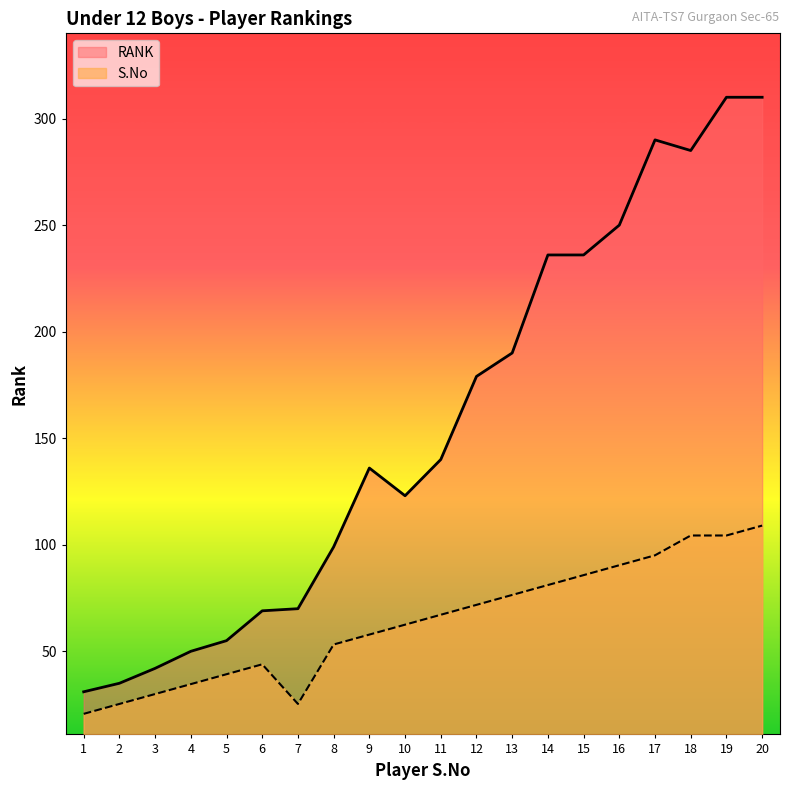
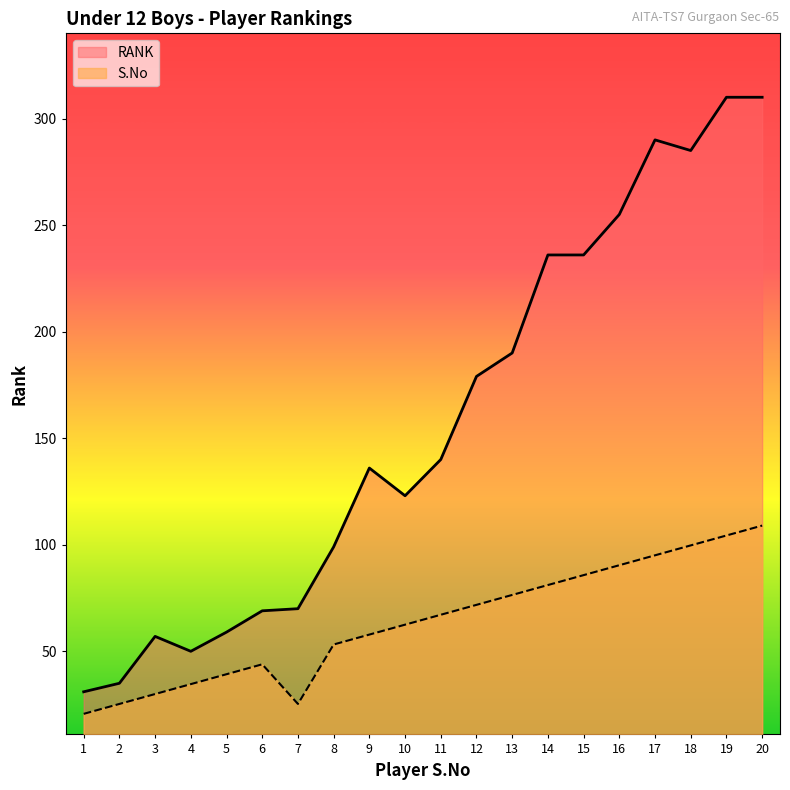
  {
    "RANK": {
      "1": 31,
      "2": 35,
-     "3": 42,
+     "3": 57,
      "4": 50,
-     "5": 55,
+     "5": 59,
      "6": 69,
      "7": 70,
      "8": 99,
      "9": 136,
      "10": 123,
      "11": 140,
      "12": 179,
      "13": 190,
      "14": 236,
      "15": 236,
-     "16": 250,
+     "16": 255,
      "17": 290,
      "18": 285,
      "19": 310,
      "20": 310
    },
    "S.No": {
      "1": 21,
      "2": 25,
      "3": 30,
      "4": 35,
      "5": 39,
      "6": 44,
      "7": 25,
      "8": 53,
      "9": 58,
      "10": 63,
      "11": 67,
      "12": 72,
      "13": 76,
      "14": 81,
      "15": 86,
      "16": 90,
      "17": 95,
-     "18": 104,
+     "18": 100,
      "19": 104,
      "20": 109
    }
  }
